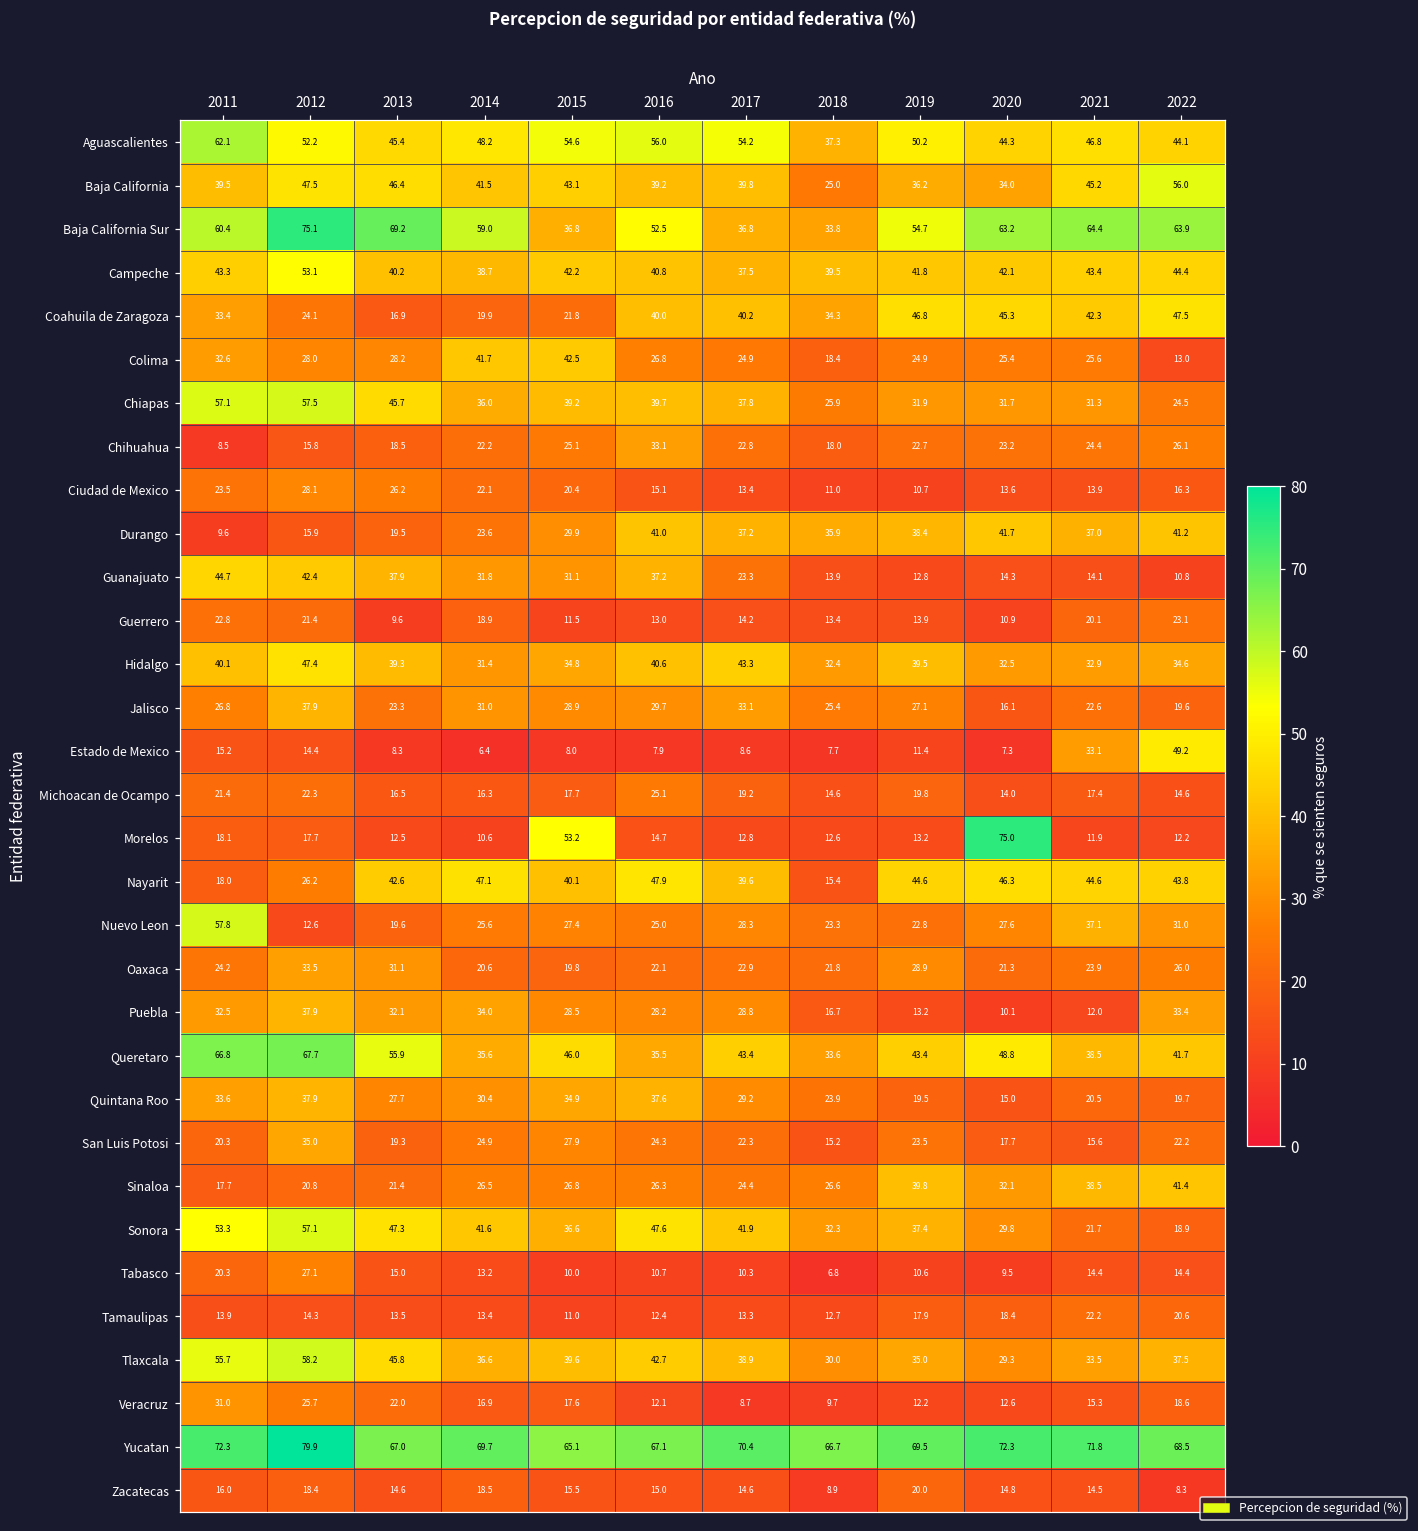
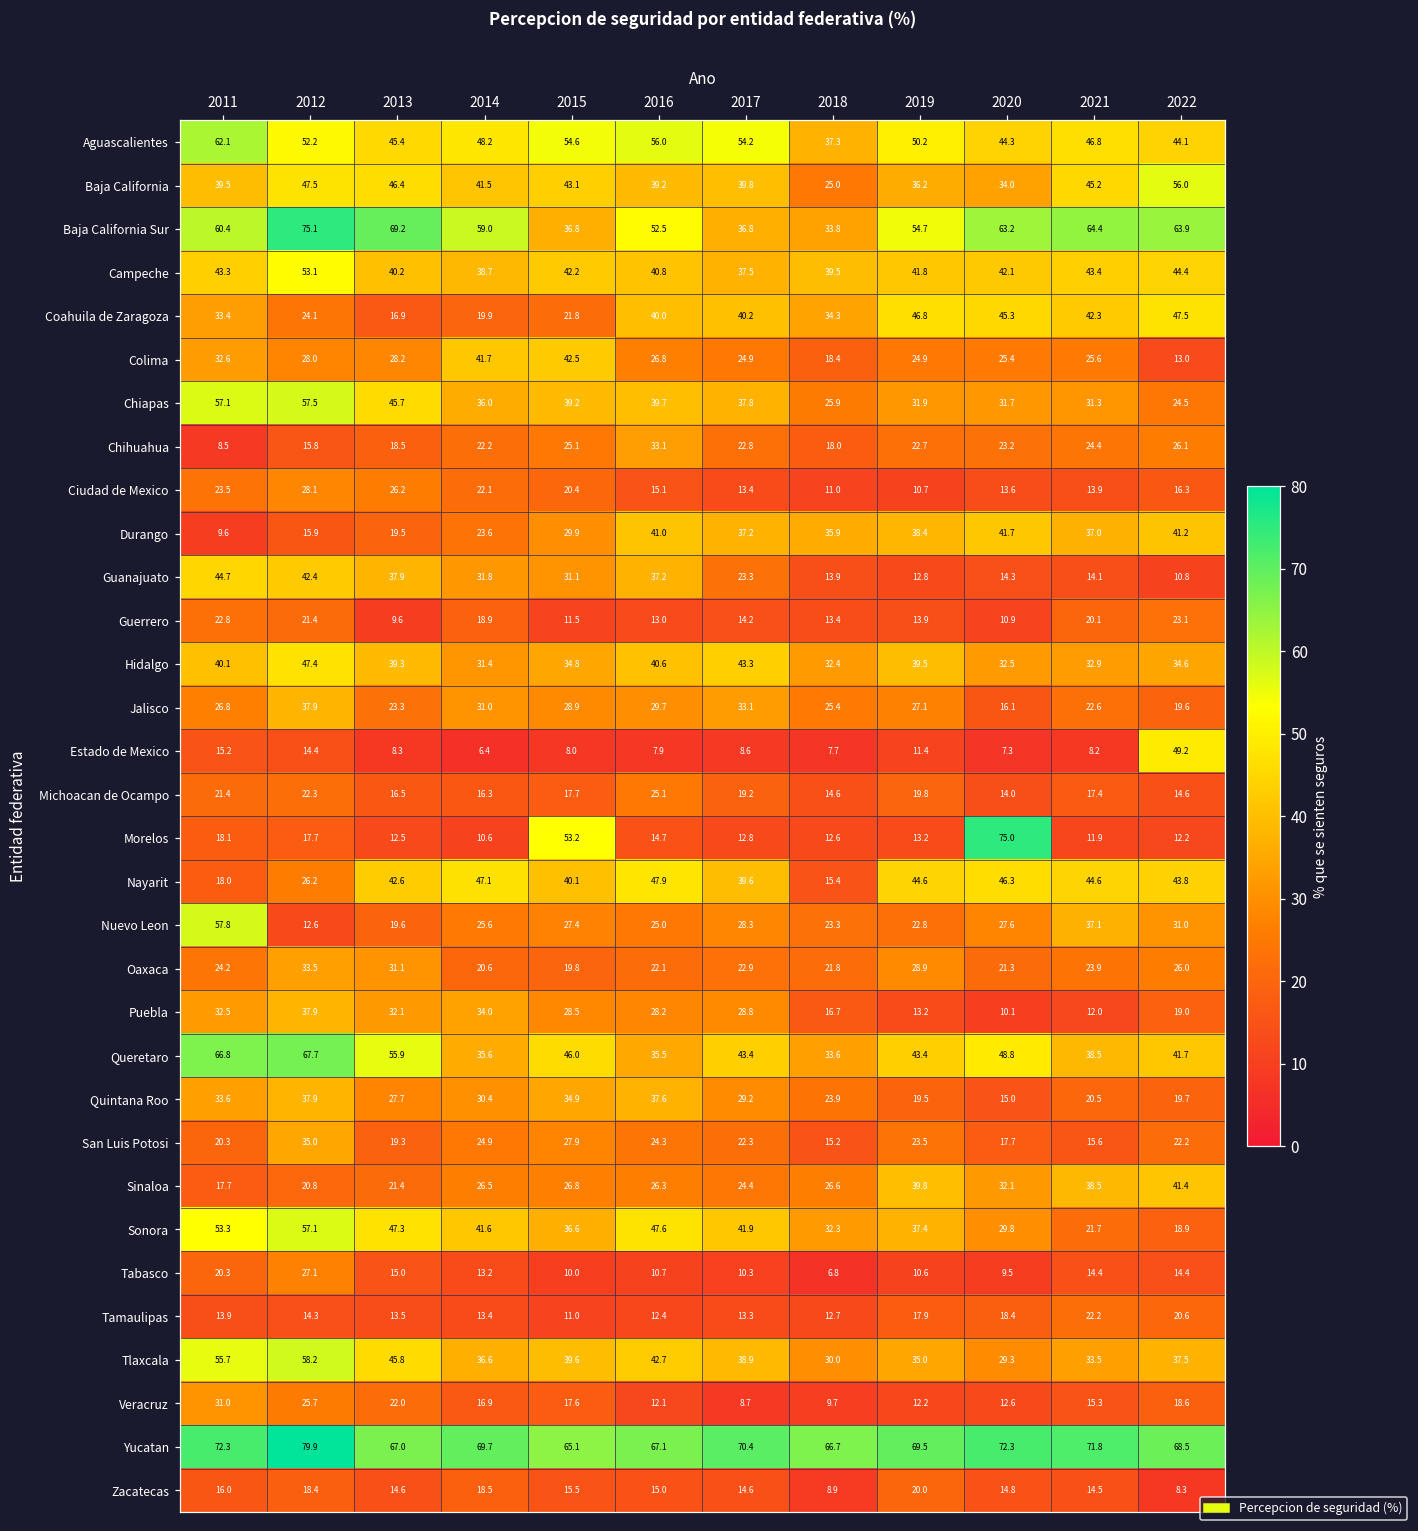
  {
    "Estado de Mexico": {
      "2011": 15.2,
      "2012": 14.4,
      "2013": 8.3,
      "2014": 6.4,
      "2015": 8.0,
      "2016": 7.9,
      "2017": 8.6,
      "2018": 7.7,
      "2019": 11.4,
      "2020": 7.3,
-     "2021": 33.1,
+     "2021": 8.2,
      "2022": 49.2
    },
    "Puebla": {
      "2011": 32.5,
      "2012": 37.9,
      "2013": 32.1,
      "2014": 34.0,
      "2015": 28.5,
      "2016": 28.2,
      "2017": 28.8,
      "2018": 16.7,
      "2019": 13.2,
      "2020": 10.1,
      "2021": 12.0,
-     "2022": 33.4
+     "2022": 19.0
    }
  }
